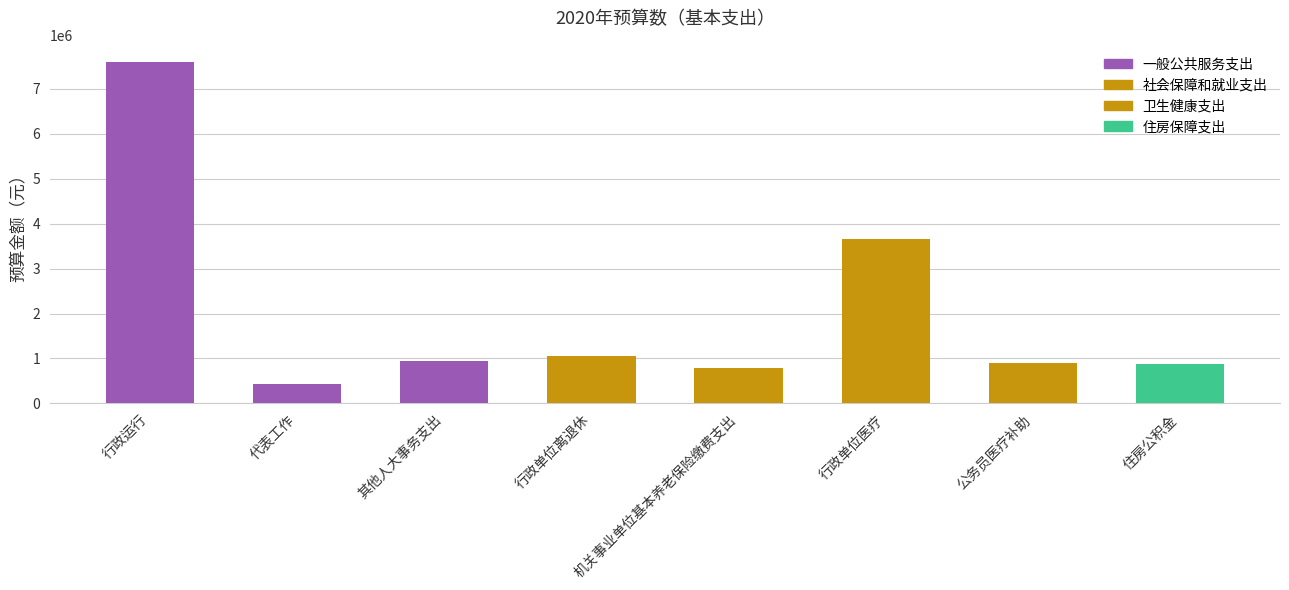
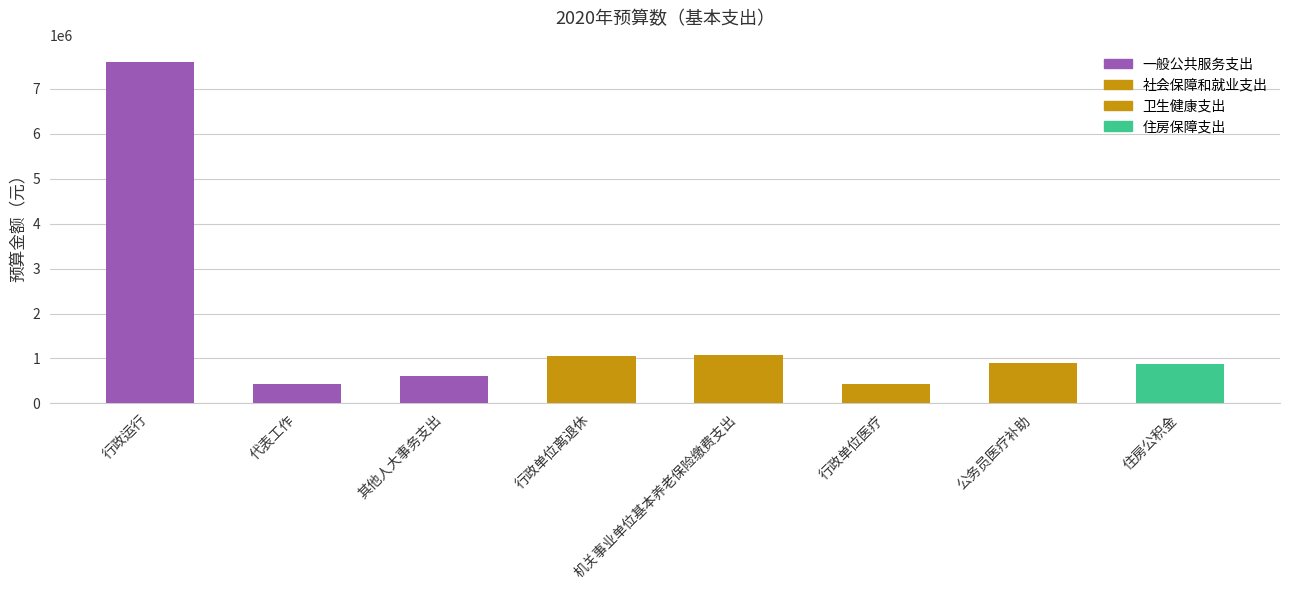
  {
    "行政运行": 7600000,
    "代表工作": 400000,
-   "其他人大事务支出": 900000,
+   "其他人大事务支出": 600000,
    "行政单位离退休": 1000000,
-   "机关事业单位基本养老保险缴费支出": 800000,
-   "行政单位医疗": 3700000,
+   "机关事业单位基本养老保险缴费支出": 1100000,
+   "行政单位医疗": 400000,
    "公务员医疗补助": 900000,
    "住房公积金": 900000
  }
